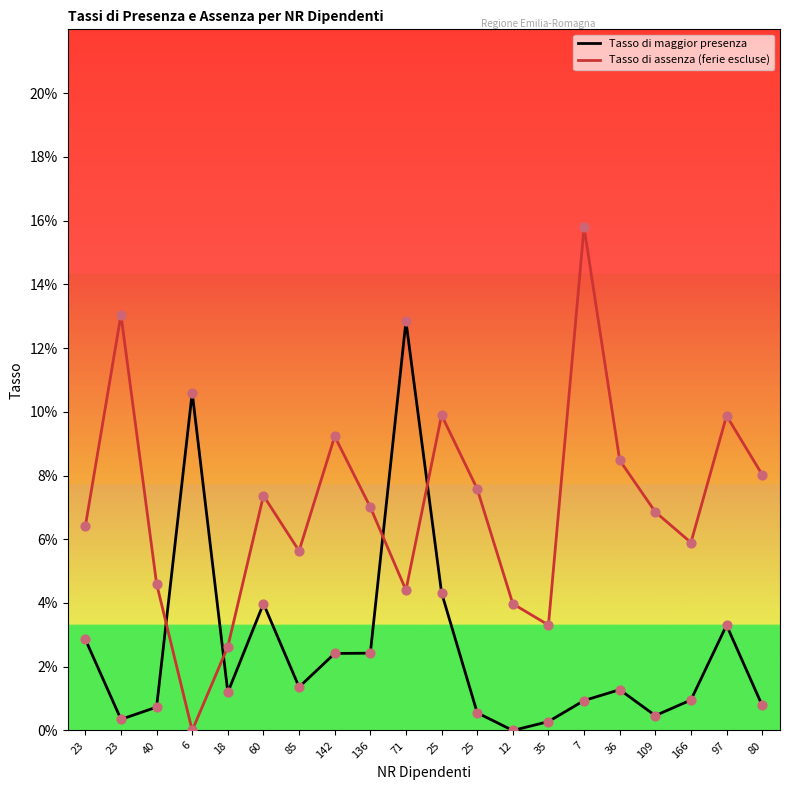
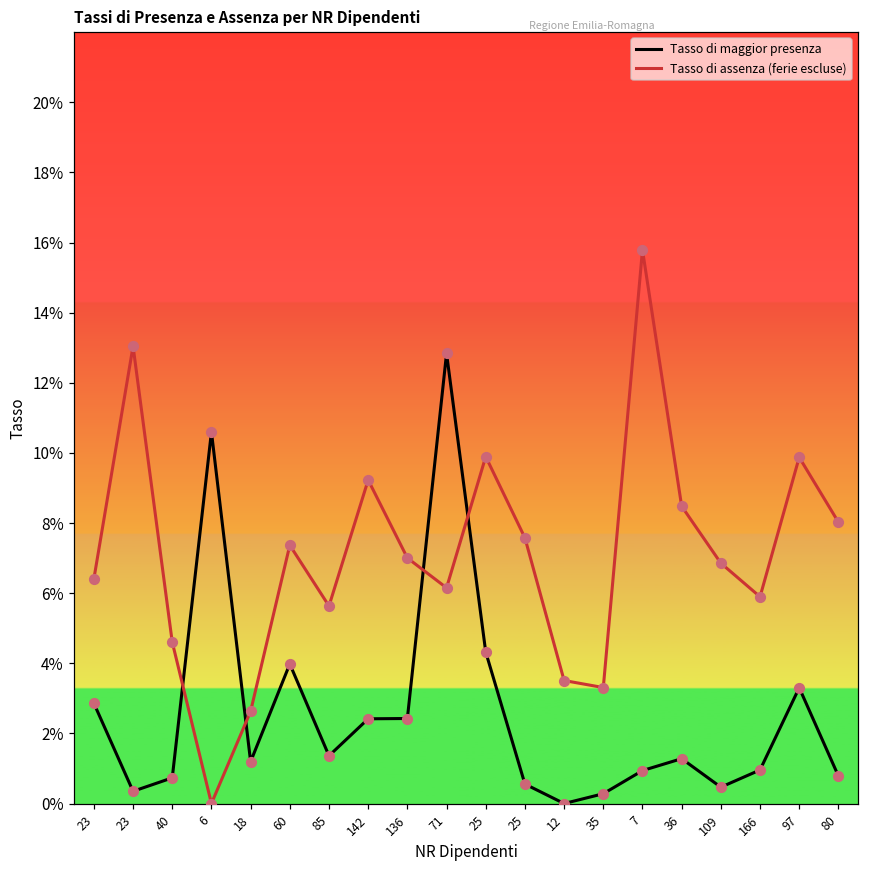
  {
    "Tasso di maggior presenza": {
      "40": "0.7%",
      "6": "10.6%",
      "18": "1.2%",
      "60": "4.0%",
      "85": "1.4%",
      "142": "2.4%",
      "136": "2.4%",
      "71": "12.8%",
      "12": "0.0%",
      "35": "0.3%",
      "7": "0.9%",
      "36": "1.3%",
      "109": "0.5%",
      "166": "1.0%",
      "97": "3.3%",
      "80": "0.8%"
    },
    "Tasso di assenza (ferie escluse)": {
      "40": "4.6%",
      "6": "0.0%",
      "18": "2.6%",
      "60": "7.4%",
      "85": "5.6%",
      "142": "9.2%",
      "136": "7.0%",
-     "71": "4.4%",
-     "12": "4.0%",
+     "71": "6.2%",
+     "12": "3.5%",
      "35": "3.3%",
      "7": "15.8%",
      "36": "8.5%",
      "109": "6.9%",
      "166": "5.9%",
      "97": "9.9%",
      "80": "8.0%"
    }
  }
